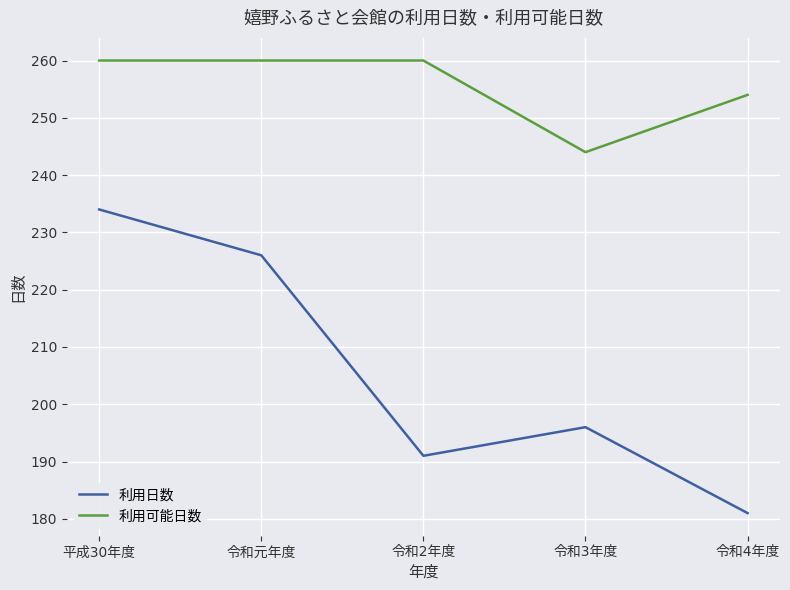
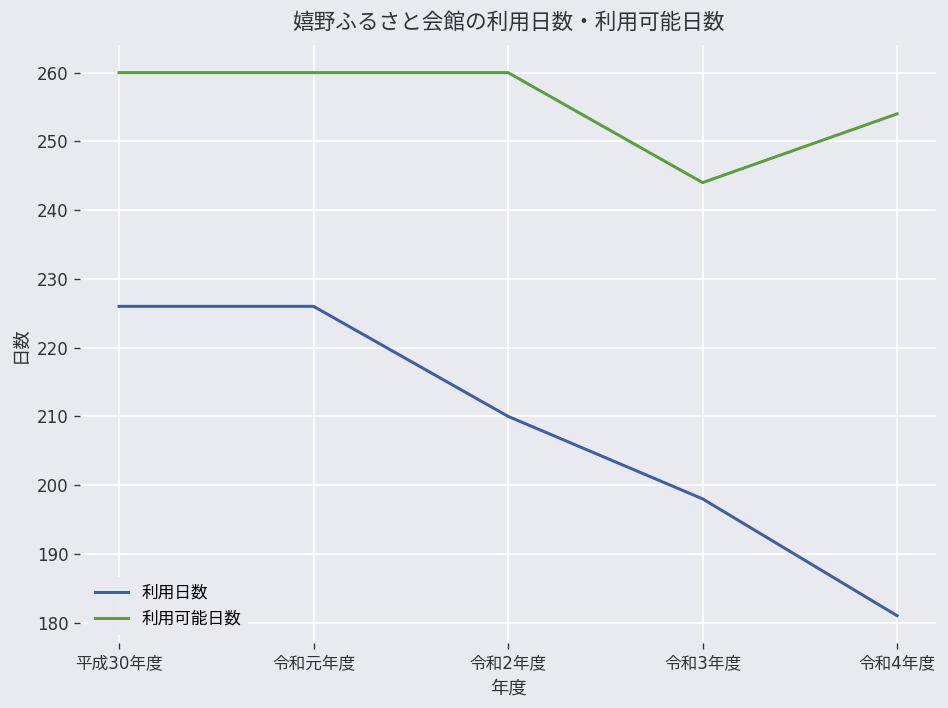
  {
    "利用日数": {
-     "平成30年度": 234,
+     "平成30年度": 226,
      "令和元年度": 226,
-     "令和2年度": 191,
-     "令和3年度": 196,
+     "令和2年度": 210,
+     "令和3年度": 198,
      "令和4年度": 181
    },
    "利用可能日数": {
      "平成30年度": 260,
      "令和元年度": 260,
      "令和2年度": 260,
      "令和3年度": 244,
      "令和4年度": 254
    }
  }
